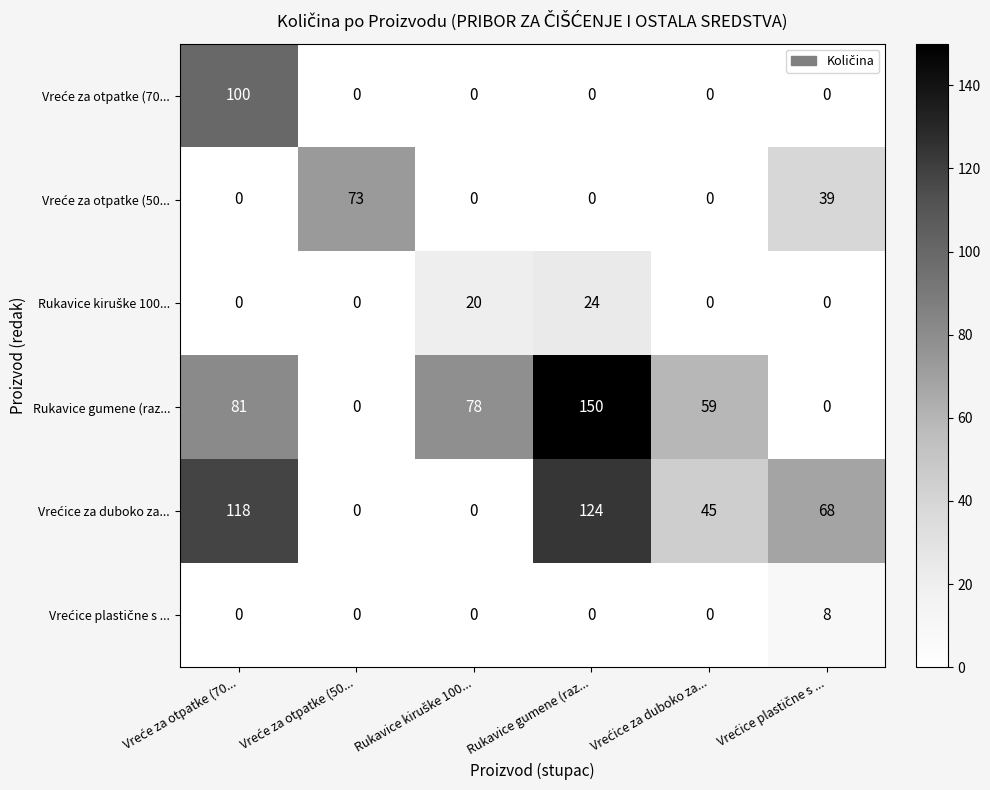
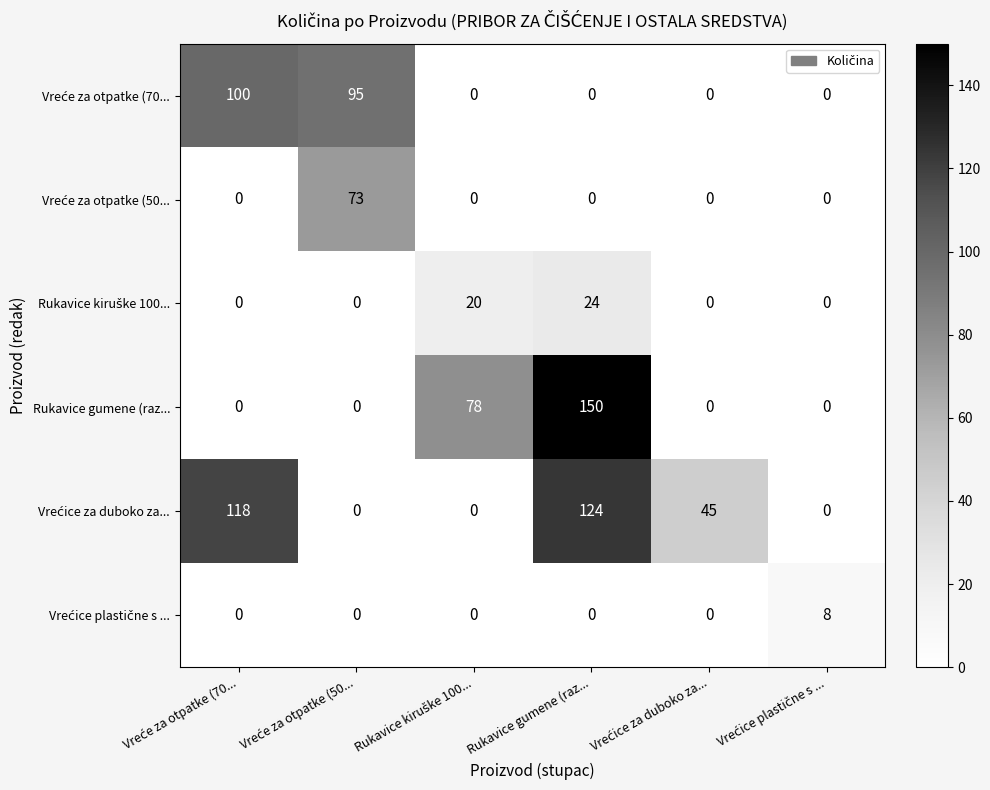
  {
    "Vreće za otpatke (70...": {
      "Vreće za otpatke (70...": 100,
-     "Vreće za otpatke (50...": 0,
+     "Vreće za otpatke (50...": 95,
      "Rukavice kiruške 100...": 0,
      "Rukavice gumene (raz...": 0,
      "Vrećice za duboko za...": 0,
      "Vrećice plastične s ...": 0
    },
    "Vreće za otpatke (50...": {
      "Vreće za otpatke (70...": 0,
      "Vreće za otpatke (50...": 73,
      "Rukavice kiruške 100...": 0,
      "Rukavice gumene (raz...": 0,
      "Vrećice za duboko za...": 0,
-     "Vrećice plastične s ...": 39
+     "Vrećice plastične s ...": 0
    },
    "Rukavice kiruške 100...": {
      "Vreće za otpatke (70...": 0,
      "Vreće za otpatke (50...": 0,
      "Rukavice kiruške 100...": 20,
      "Rukavice gumene (raz...": 24,
      "Vrećice za duboko za...": 0,
      "Vrećice plastične s ...": 0
    },
    "Rukavice gumene (raz...": {
-     "Vreće za otpatke (70...": 81,
+     "Vreće za otpatke (70...": 0,
      "Vreće za otpatke (50...": 0,
      "Rukavice kiruške 100...": 78,
      "Rukavice gumene (raz...": 150,
-     "Vrećice za duboko za...": 59,
+     "Vrećice za duboko za...": 0,
      "Vrećice plastične s ...": 0
    },
    "Vrećice za duboko za...": {
      "Vreće za otpatke (70...": 118,
      "Vreće za otpatke (50...": 0,
      "Rukavice kiruške 100...": 0,
      "Rukavice gumene (raz...": 124,
      "Vrećice za duboko za...": 45,
-     "Vrećice plastične s ...": 68
+     "Vrećice plastične s ...": 0
    },
    "Vrećice plastične s ...": {
      "Vreće za otpatke (70...": 0,
      "Vreće za otpatke (50...": 0,
      "Rukavice kiruške 100...": 0,
      "Rukavice gumene (raz...": 0,
      "Vrećice za duboko za...": 0,
      "Vrećice plastične s ...": 8
    }
  }
